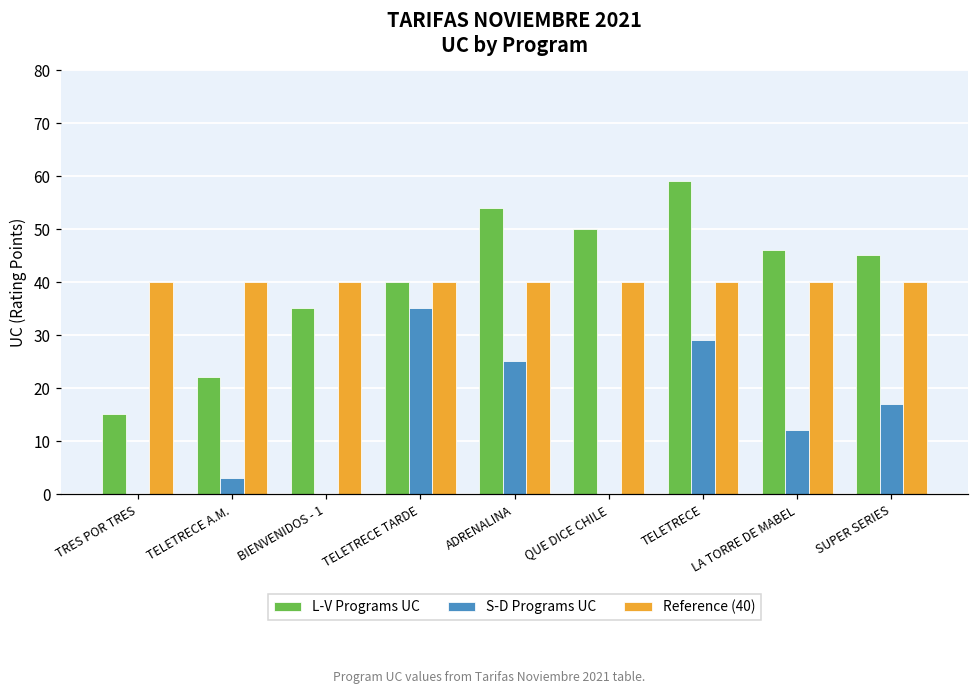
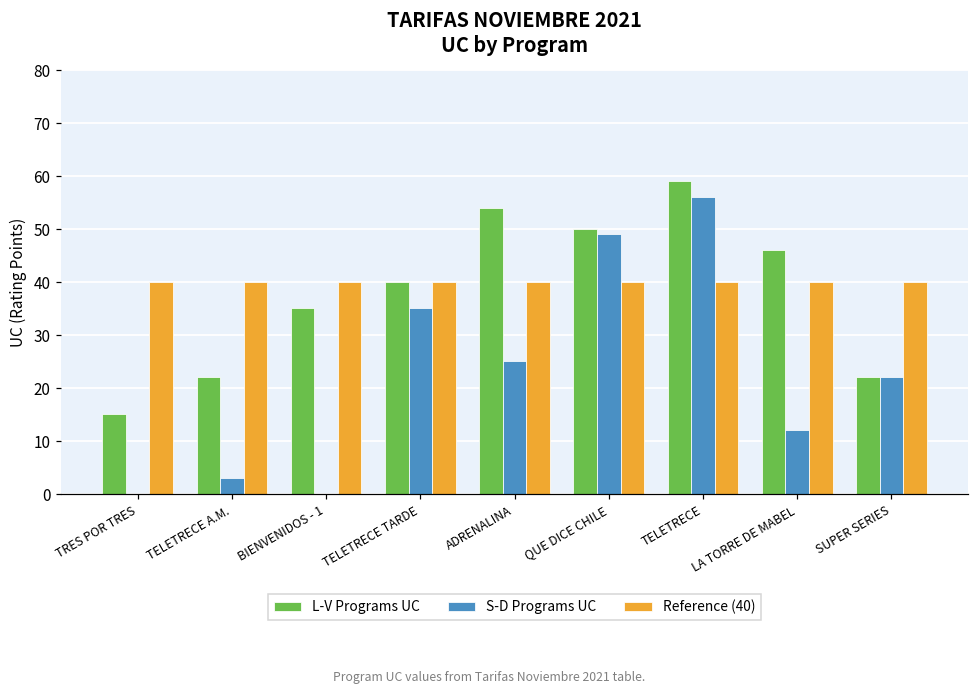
  {
    "L-V Programs UC": {
      "TRES POR TRES": 15,
      "TELETRECE A.M.": 22,
      "BIENVENIDOS - 1": 35,
      "TELETRECE TARDE": 40,
      "ADRENALINA": 54,
      "QUE DICE CHILE": 50,
      "TELETRECE": 59,
      "LA TORRE DE MABEL": 46,
-     "SUPER SERIES": 45
+     "SUPER SERIES": 22
    },
    "S-D Programs UC": {
      "TRES POR TRES": 0,
      "TELETRECE A.M.": 3,
      "BIENVENIDOS - 1": 0,
      "TELETRECE TARDE": 35,
      "ADRENALINA": 25,
-     "QUE DICE CHILE": 0,
-     "TELETRECE": 29,
+     "QUE DICE CHILE": 49,
+     "TELETRECE": 56,
      "LA TORRE DE MABEL": 12,
-     "SUPER SERIES": 17
+     "SUPER SERIES": 22
    },
    "Reference (40)": {
      "TRES POR TRES": 40,
      "TELETRECE A.M.": 40,
      "BIENVENIDOS - 1": 40,
      "TELETRECE TARDE": 40,
      "ADRENALINA": 40,
      "QUE DICE CHILE": 40,
      "TELETRECE": 40,
      "LA TORRE DE MABEL": 40,
      "SUPER SERIES": 40
    }
  }
